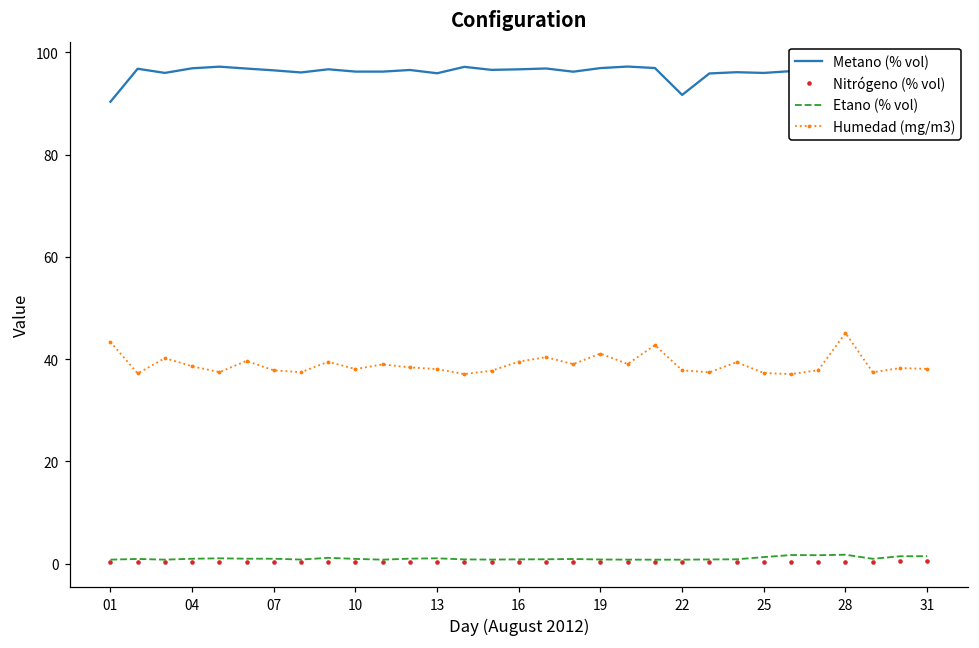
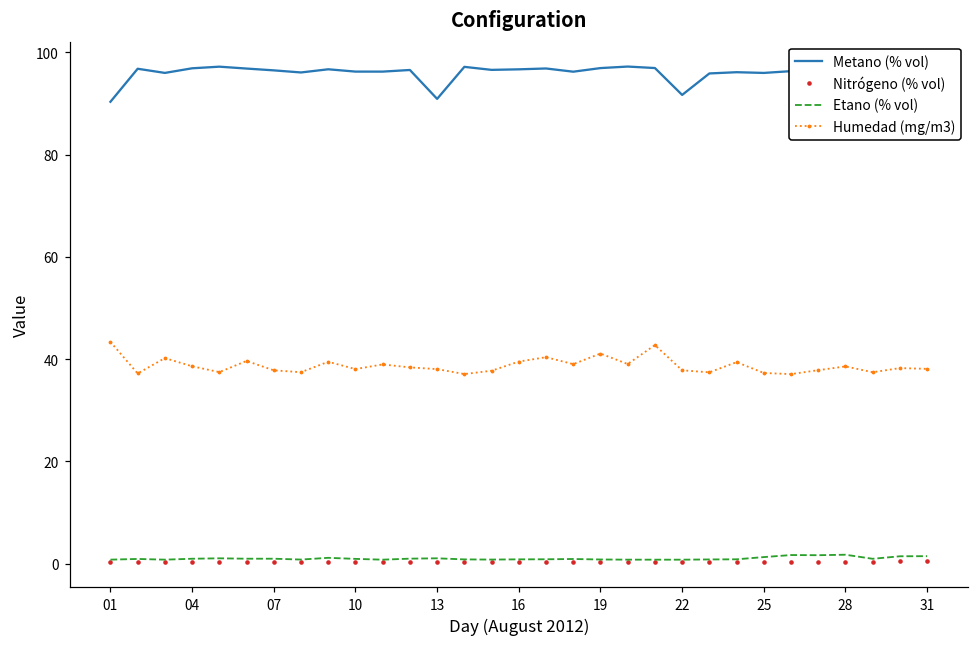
  {
    "Metano (% vol)": {
      "01": 90,
      "04": 97,
      "07": 96,
      "10": 96,
-     "13": 96,
+     "13": 91,
      "16": 97,
      "19": 97,
      "22": 92,
      "25": 96
    },
    "Nitrógeno (% vol)": {
      "04": 0,
      "07": 0,
      "10": 0,
      "13": 0,
      "25": 0,
      "28": 0,
      "31": 0
    },
    "Etano (% vol)": {
      "04": 1,
      "07": 1,
      "10": 1,
      "13": 1,
      "25": 1,
      "28": 2,
      "31": 1
    },
    "Humedad (mg/m3)": {
      "01": 43,
      "04": 39,
      "07": 38,
      "10": 38,
      "13": 38,
      "16": 40,
      "19": 41,
      "22": 38,
      "25": 37,
-     "28": 45,
+     "28": 39,
      "31": 38
    }
  }
